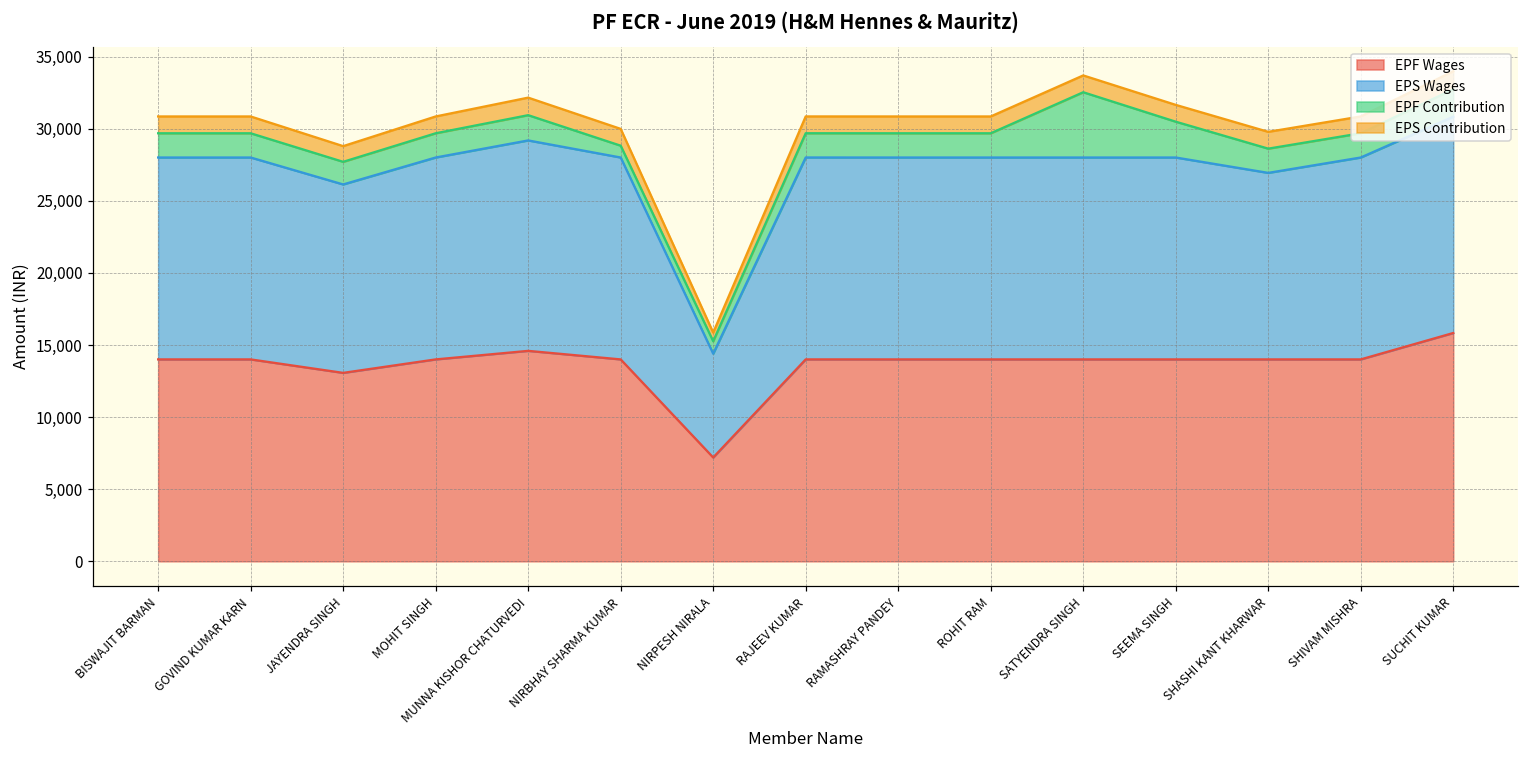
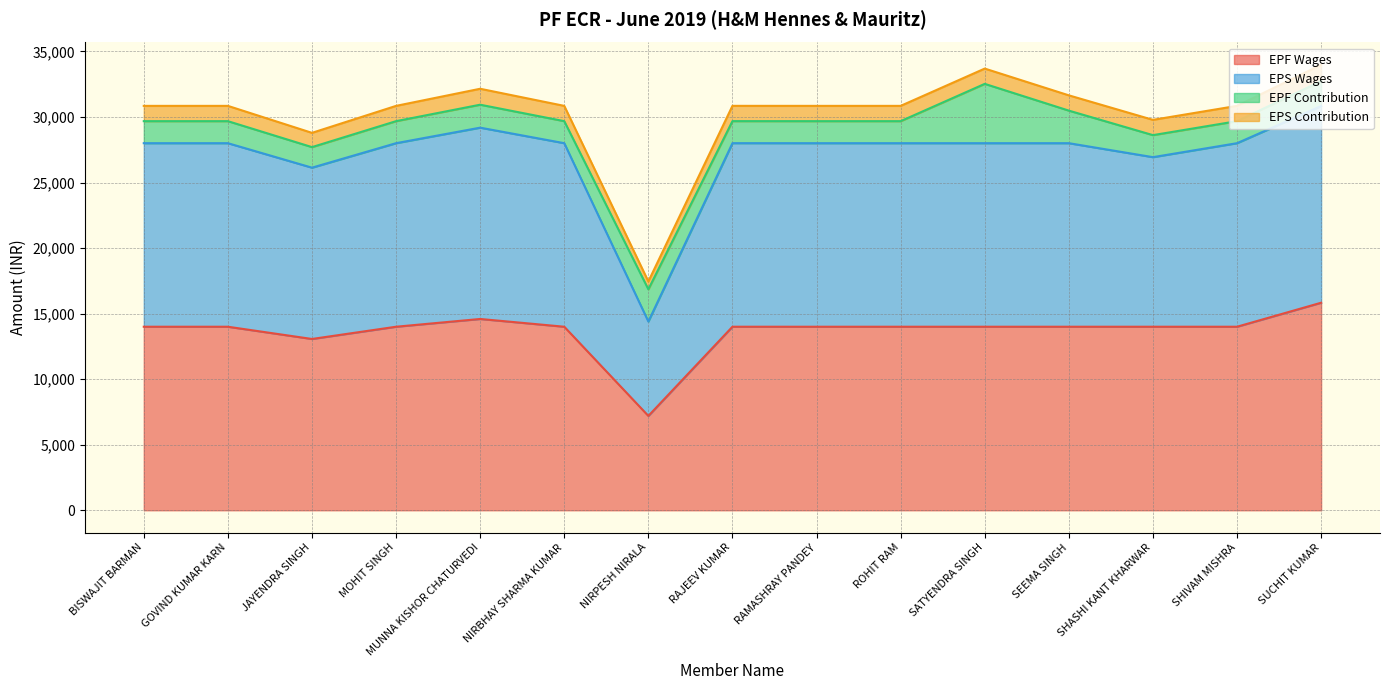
  {
    "EPF Wages": {
      "BISWAJIT BARMAN": "14,000",
      "GOVIND KUMAR KARN": "14,000",
      "JAYENDRA SINGH": "13,100",
      "MOHIT SINGH": "14,000",
      "MUNNA KISHOR CHATURVEDI": "14,600",
      "NIRBHAY SHARMA KUMAR": "14,000",
      "NIRPESH NIRALA": "7,200",
      "RAJEEV KUMAR": "14,000",
      "RAMASHRAY PANDEY": "14,000",
      "ROHIT RAM": "14,000",
      "SATYENDRA SINGH": "14,000",
      "SEEMA SINGH": "14,000",
      "SHASHI KANT KHARWAR": "14,000",
      "SHIVAM MISHRA": "14,000",
      "SUCHIT KUMAR": "15,800"
    },
    "EPS Wages": {
      "BISWAJIT BARMAN": "14,000",
      "GOVIND KUMAR KARN": "14,000",
      "JAYENDRA SINGH": "13,100",
      "MOHIT SINGH": "14,000",
      "MUNNA KISHOR CHATURVEDI": "14,600",
      "NIRBHAY SHARMA KUMAR": "14,000",
      "NIRPESH NIRALA": "7,200",
      "RAJEEV KUMAR": "14,000",
      "RAMASHRAY PANDEY": "14,000",
      "ROHIT RAM": "14,000",
      "SATYENDRA SINGH": "14,000",
      "SEEMA SINGH": "14,000",
      "SHASHI KANT KHARWAR": "12,900",
      "SHIVAM MISHRA": "14,000"
    },
    "EPF Contribution": {
      "BISWAJIT BARMAN": "1,700",
      "GOVIND KUMAR KARN": "1,700",
      "JAYENDRA SINGH": "1,600",
      "MOHIT SINGH": "1,700",
      "MUNNA KISHOR CHATURVEDI": "1,800",
-     "NIRBHAY SHARMA KUMAR": "800",
-     "NIRPESH NIRALA": "900",
+     "NIRBHAY SHARMA KUMAR": "1,700",
+     "NIRPESH NIRALA": "2,500",
      "RAJEEV KUMAR": "1,700",
      "RAMASHRAY PANDEY": "1,700",
      "ROHIT RAM": "1,700",
      "SATYENDRA SINGH": "4,500",
      "SEEMA SINGH": "2,500",
      "SHASHI KANT KHARWAR": "1,700"
    },
    "EPS Contribution": {
      "BISWAJIT BARMAN": "1,200",
      "GOVIND KUMAR KARN": "1,200",
      "JAYENDRA SINGH": "1,100",
      "MOHIT SINGH": "1,200",
      "MUNNA KISHOR CHATURVEDI": "1,200",
      "NIRBHAY SHARMA KUMAR": "1,200",
      "NIRPESH NIRALA": "600",
      "RAJEEV KUMAR": "1,200",
      "RAMASHRAY PANDEY": "1,200",
      "ROHIT RAM": "1,200",
      "SATYENDRA SINGH": "1,200",
      "SEEMA SINGH": "1,200",
      "SHASHI KANT KHARWAR": "1,200"
    }
  }
